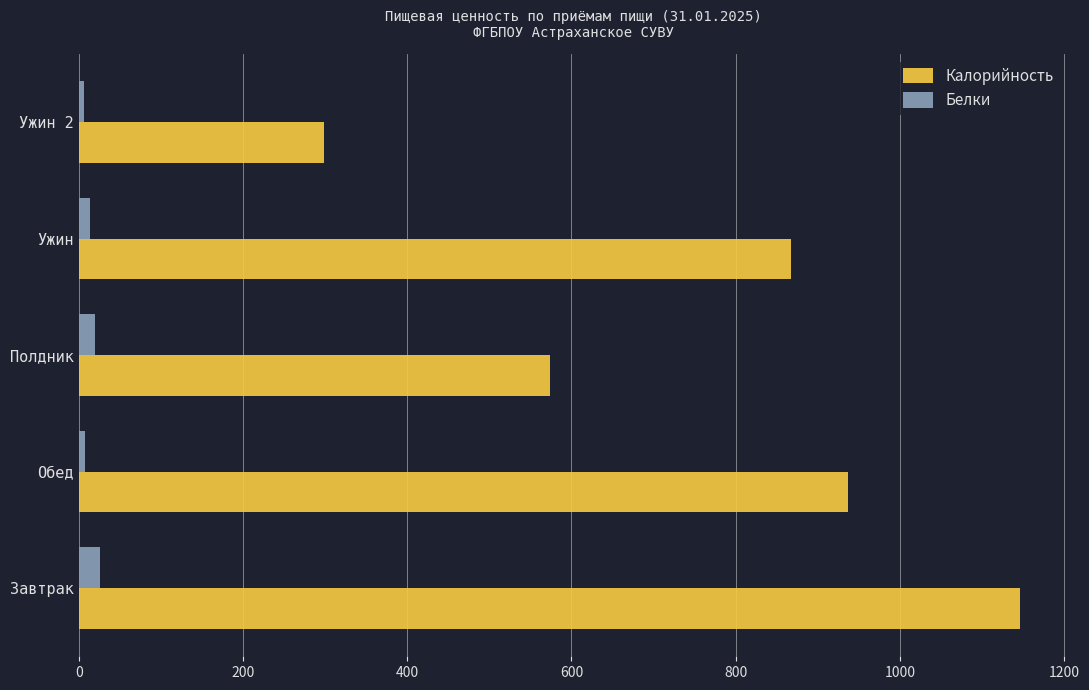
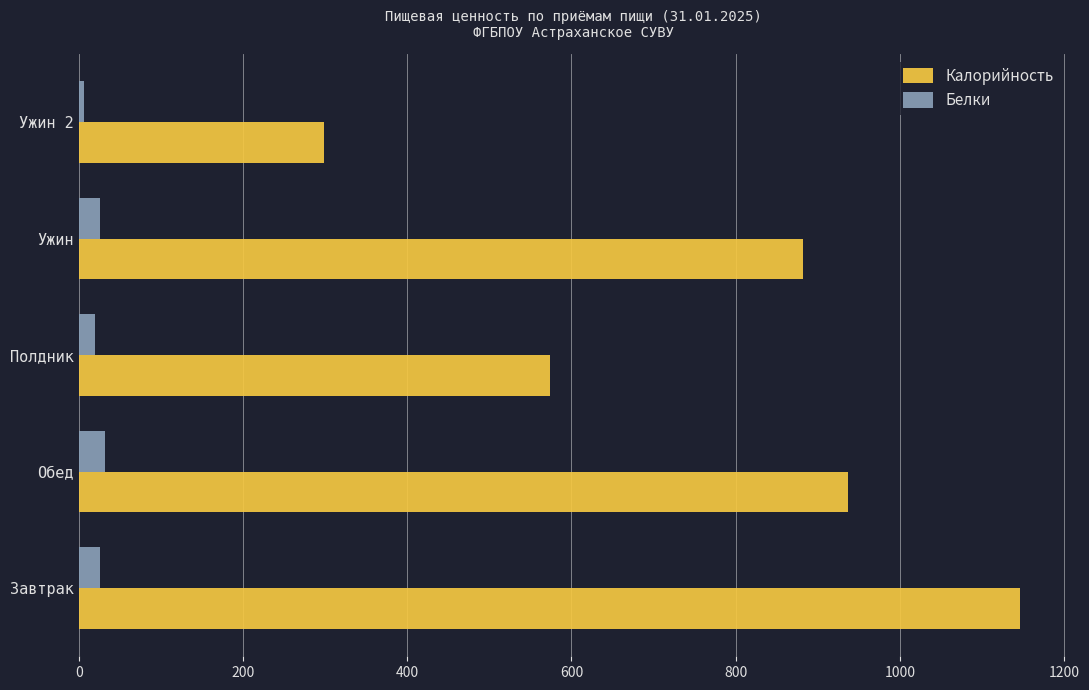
  {
    "Калорийность": {
      "Ужин 2": 300,
-     "Ужин": 870,
+     "Ужин": 880,
      "Полдник": 570,
      "Обед": 940,
      "Завтрак": 1150
    },
    "Белки": {
      "Ужин 2": 10,
-     "Ужин": 10,
+     "Ужин": 30,
      "Полдник": 20,
-     "Обед": 10,
+     "Обед": 30,
      "Завтрак": 30
    }
  }
